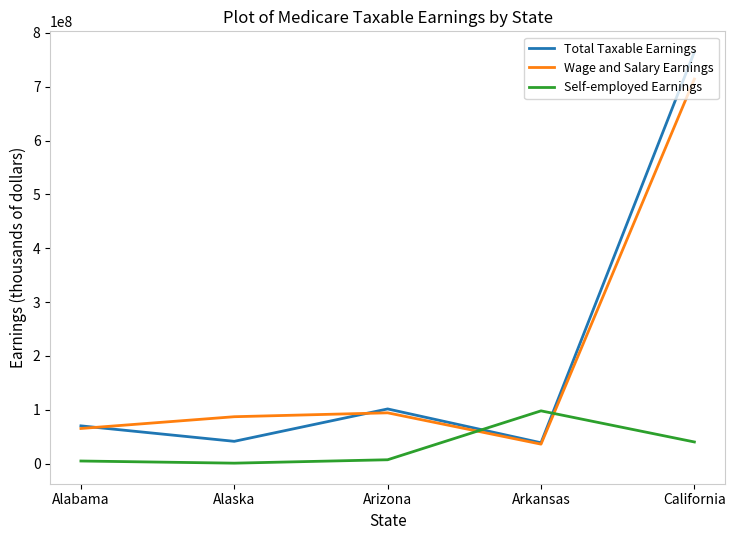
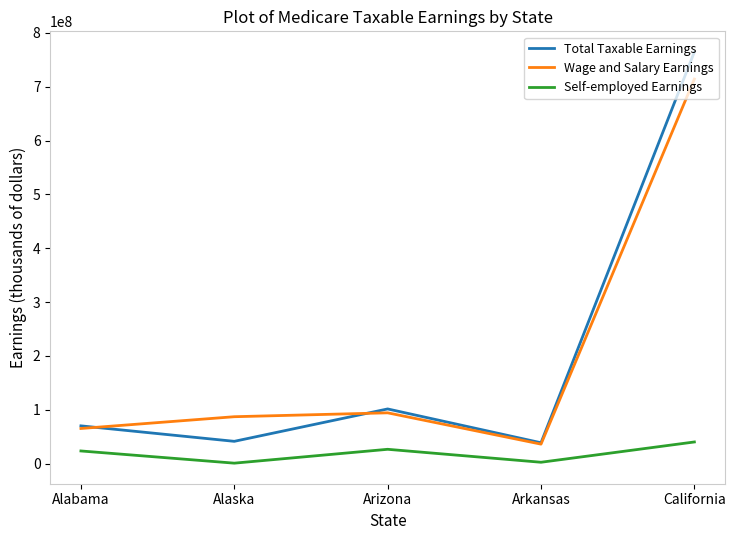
  {
    "Total Taxable Earnings": {
      "Alabama": 70000000,
      "Alaska": 40000000,
      "Arizona": 100000000
    },
    "Wage and Salary Earnings": {
      "Alabama": 70000000,
      "Alaska": 90000000,
      "Arizona": 90000000
    },
    "Self-employed Earnings": {
-     "Alabama": 0,
+     "Alabama": 20000000,
      "Alaska": 0,
-     "Arizona": 10000000,
-     "Arkansas": 100000000,
+     "Arizona": 30000000,
+     "Arkansas": 0,
      "California": 40000000
    }
  }
